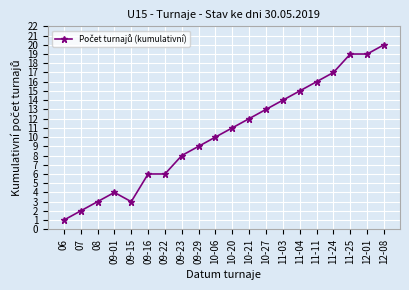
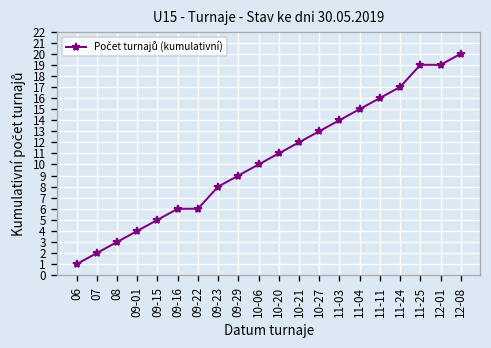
  {
    "06": 1,
    "07": 2,
    "08": 3,
    "09-01": 4,
-   "09-15": 3,
+   "09-15": 5,
    "09-16": 6,
    "09-22": 6,
    "09-23": 8,
    "09-29": 9,
    "10-06": 10,
    "10-20": 11,
    "10-21": 12,
    "10-27": 13,
    "11-03": 14,
    "11-04": 15,
    "11-11": 16,
    "11-24": 17,
    "11-25": 19,
    "12-01": 19,
    "12-08": 20
  }
